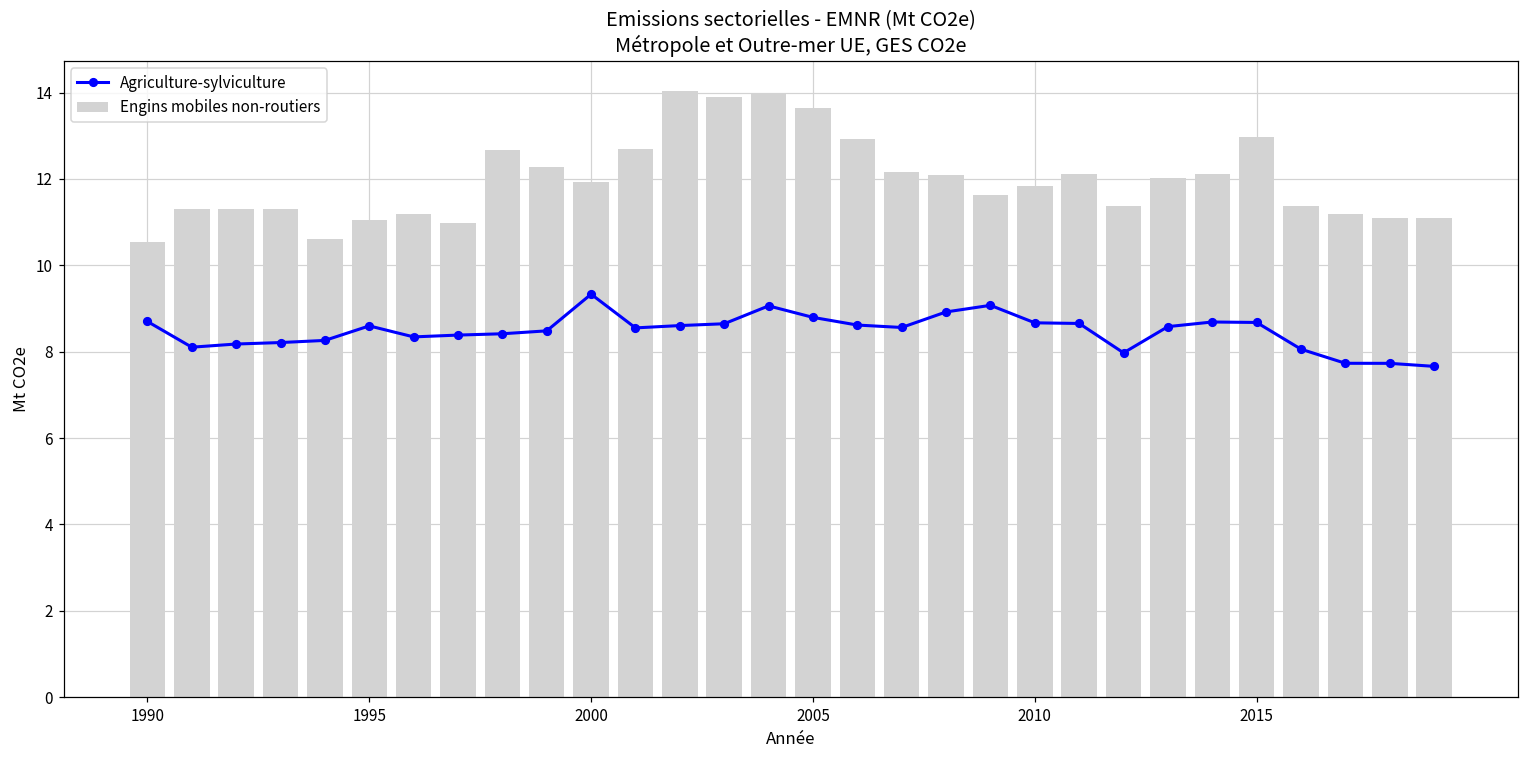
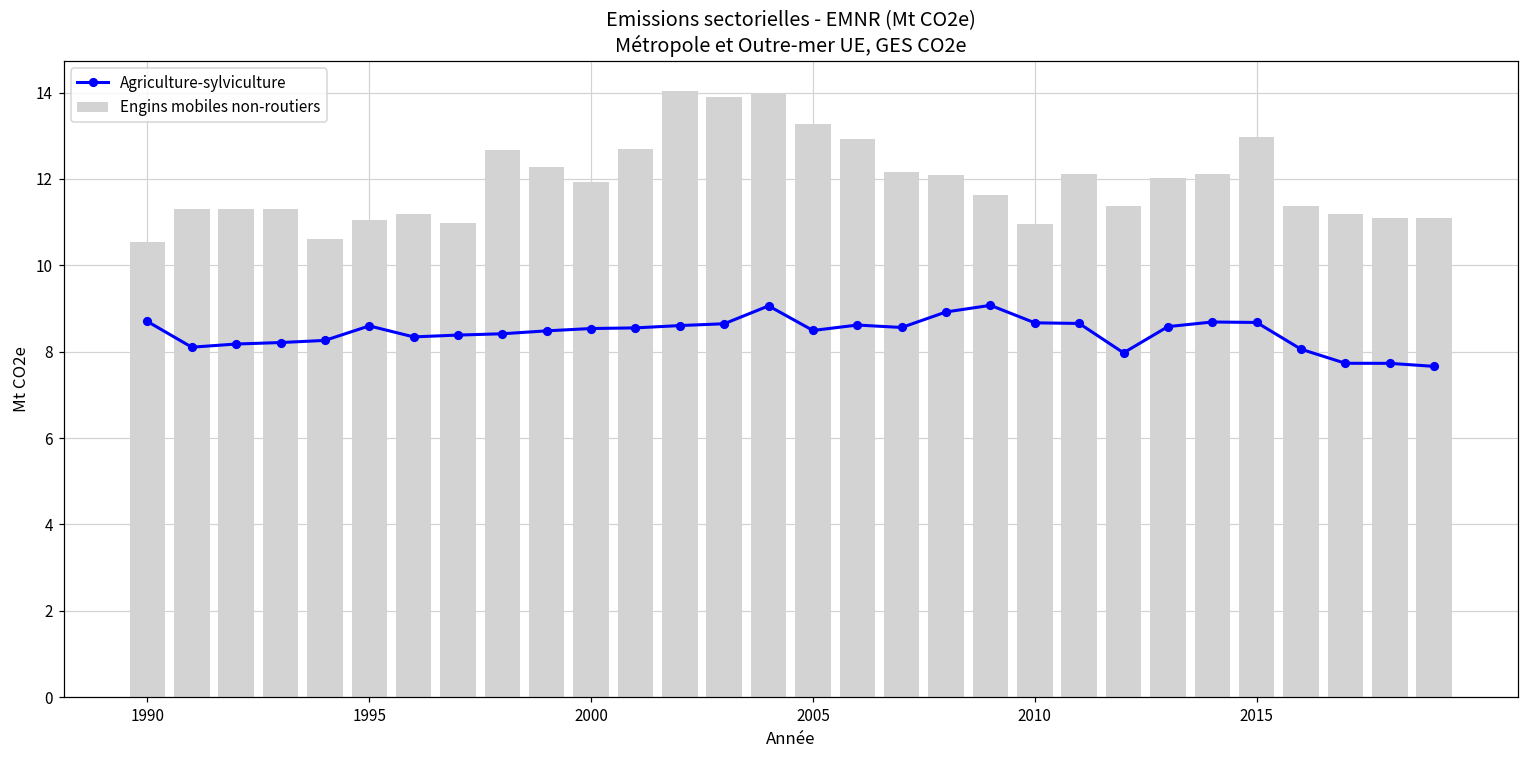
  {
    "Agriculture-sylviculture": {
      "1990": 8.7,
      "1995": 8.6,
-     "2000": 9.3,
-     "2005": 8.8,
+     "2000": 8.5,
+     "2005": 8.5,
      "2010": 8.7,
      "2015": 8.7
    },
    "Engins mobiles non-routiers": {
      "1990": 10.5,
      "1995": 11.1,
      "2000": 11.9,
-     "2005": 13.6,
-     "2010": 11.8,
+     "2005": 13.3,
+     "2010": 11.0,
      "2015": 13.0
    }
  }
